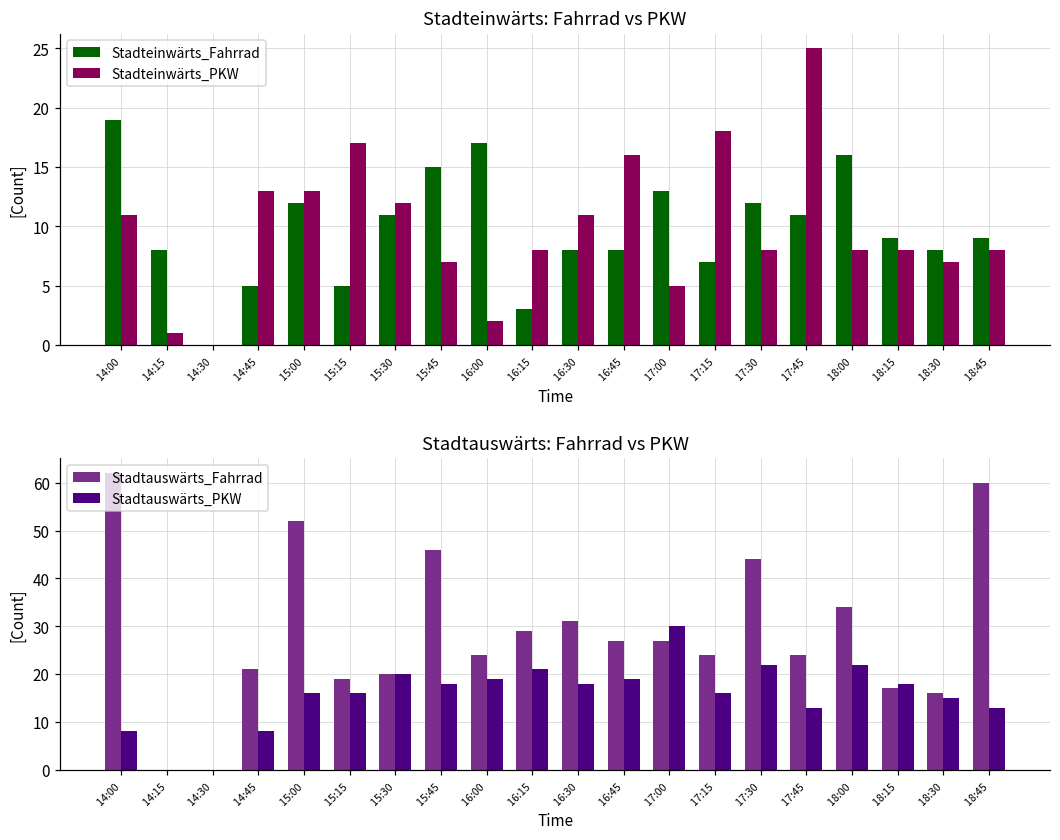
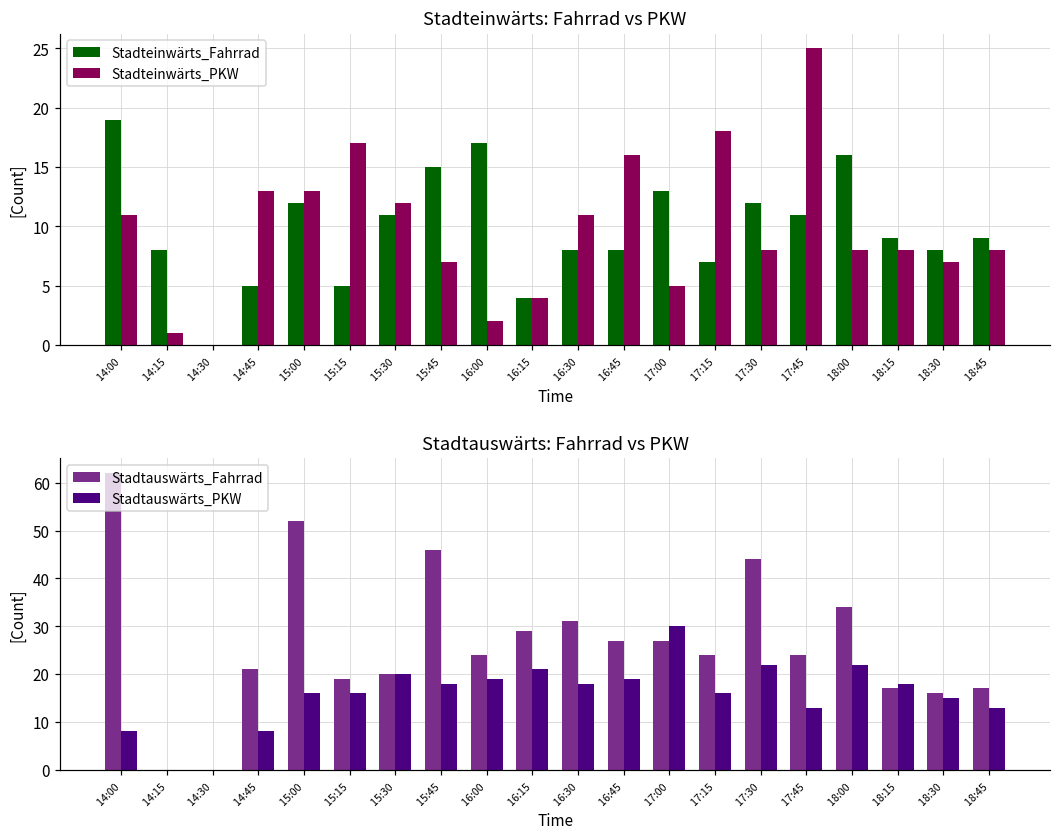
  {
    "Stadteinwärts: Fahrrad vs PKW": {
      "Stadteinwärts_Fahrrad": {
        "14:00": 19,
        "14:15": 8,
        "14:30": 0,
        "14:45": 5,
        "15:00": 12,
        "15:15": 5,
        "15:30": 11,
        "15:45": 15,
        "16:00": 17,
-       "16:15": 3,
+       "16:15": 4,
        "16:30": 8,
        "16:45": 8,
        "17:00": 13,
        "17:15": 7,
        "17:30": 12,
        "17:45": 11,
        "18:00": 16,
        "18:15": 9,
        "18:30": 8,
        "18:45": 9
      },
      "Stadteinwärts_PKW": {
        "14:00": 11,
        "14:15": 1,
        "14:30": 0,
        "14:45": 13,
        "15:00": 13,
        "15:15": 17,
        "15:30": 12,
        "15:45": 7,
        "16:00": 2,
-       "16:15": 8,
+       "16:15": 4,
        "16:30": 11,
        "16:45": 16,
        "17:00": 5,
        "17:15": 18,
        "17:30": 8,
        "17:45": 25,
        "18:00": 8,
        "18:15": 8,
        "18:30": 7,
        "18:45": 8
      }
    },
    "Stadtauswärts: Fahrrad vs PKW": {
      "Stadtauswärts_Fahrrad": {
        "14:15": 0,
        "14:30": 0,
        "14:45": 21,
        "15:00": 52,
        "15:15": 19,
        "15:30": 20,
        "15:45": 46,
        "16:00": 24,
        "16:15": 29,
        "16:30": 31,
        "16:45": 27,
        "17:00": 27,
        "17:15": 24,
        "17:30": 44,
        "17:45": 24,
        "18:00": 34,
        "18:15": 17,
        "18:30": 16,
-       "18:45": 60
+       "18:45": 17
      },
      "Stadtauswärts_PKW": {
        "14:00": 8,
        "14:15": 0,
        "14:30": 0,
        "14:45": 8,
        "15:00": 16,
        "15:15": 16,
        "15:30": 20,
        "15:45": 18,
        "16:00": 19,
        "16:15": 21,
        "16:30": 18,
        "16:45": 19,
        "17:00": 30,
        "17:15": 16,
        "17:30": 22,
        "17:45": 13,
        "18:00": 22,
        "18:15": 18,
        "18:30": 15,
        "18:45": 13
      }
    }
  }
